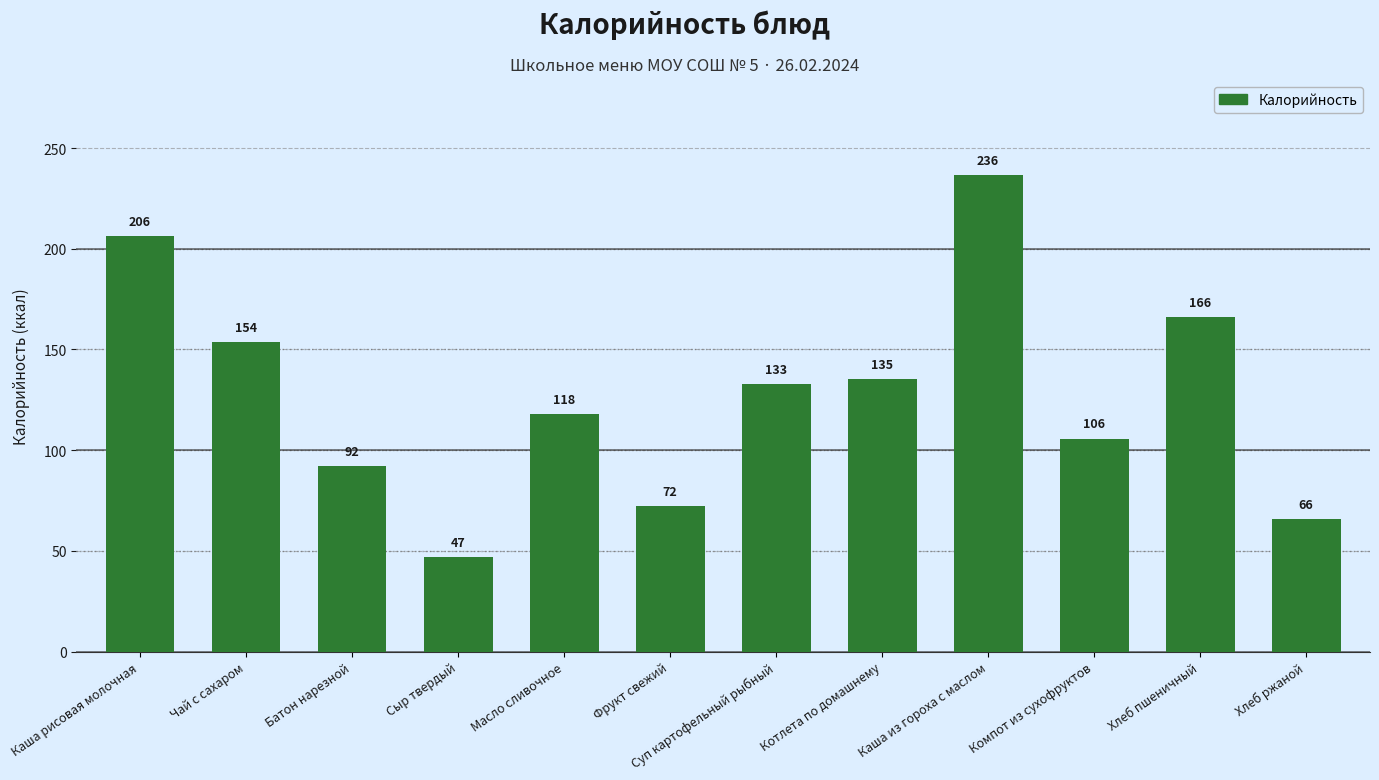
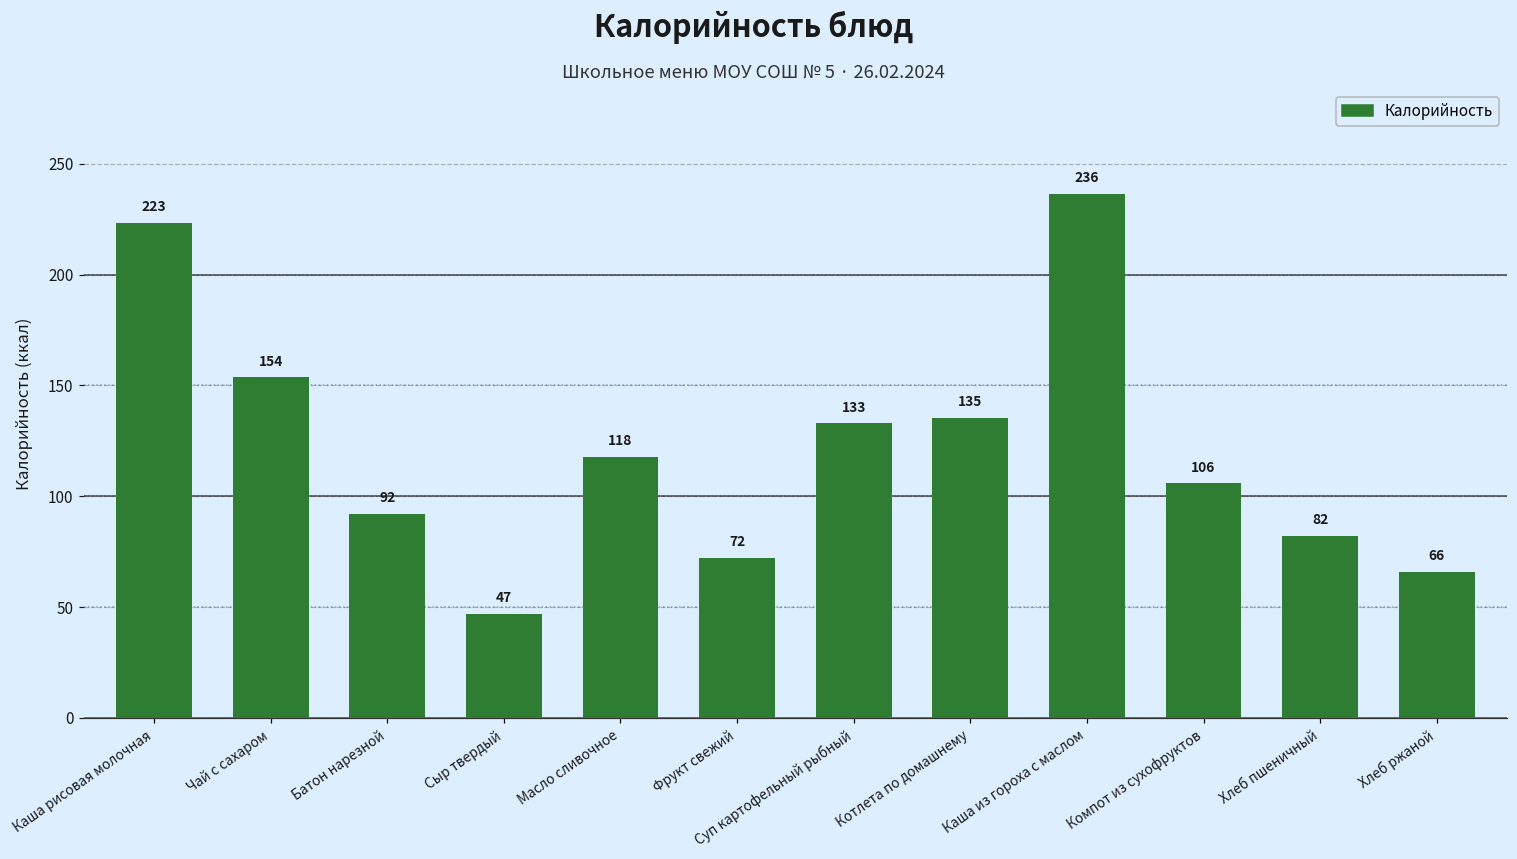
  {
-   "Каша рисовая молочная": 206,
+   "Каша рисовая молочная": 223,
    "Чай с сахаром": 154,
    "Батон нарезной": 92,
    "Сыр твердый": 47,
    "Масло сливочное": 118,
    "Фрукт свежий": 72,
    "Суп картофельный рыбный": 133,
    "Котлета по домашнему": 135,
    "Каша из гороха с маслом": 236,
    "Компот из сухофруктов": 106,
-   "Хлеб пшеничный": 166,
+   "Хлеб пшеничный": 82,
    "Хлеб ржаной": 66
  }
